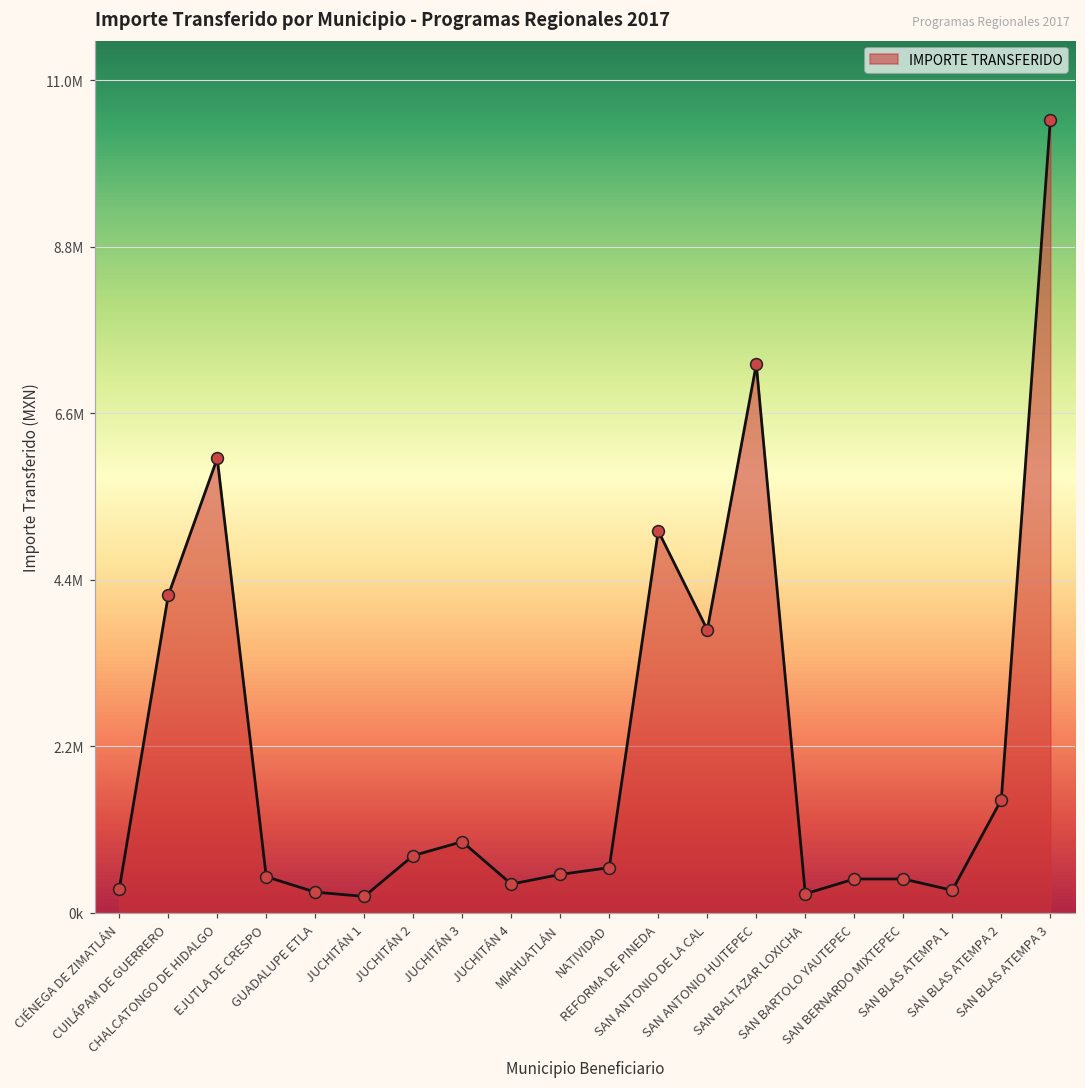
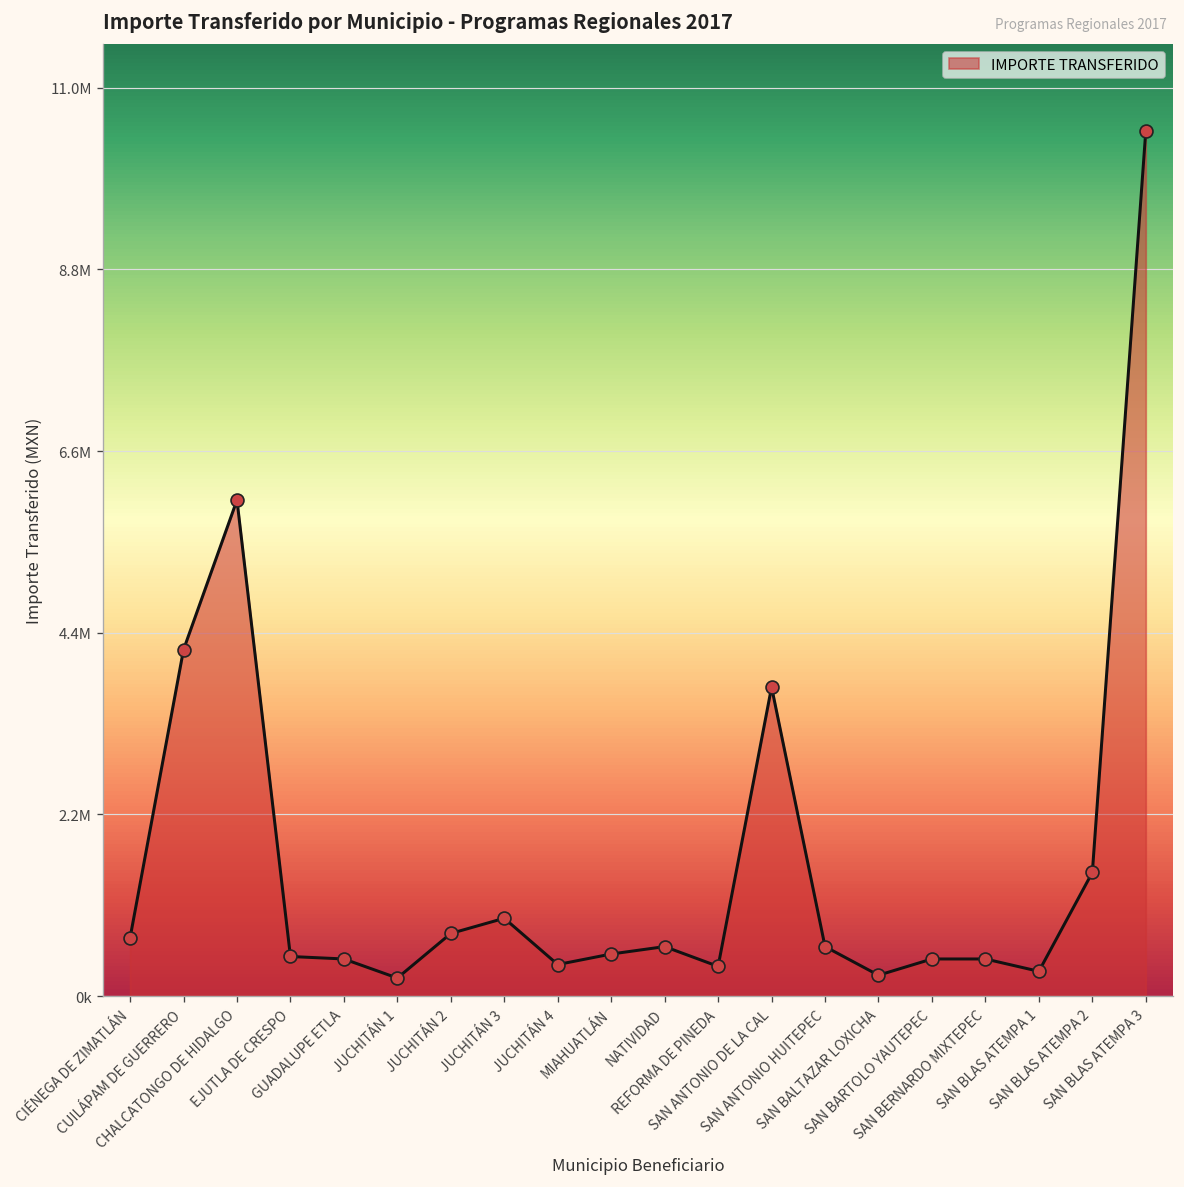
  {
-   "CIÉNEGA DE ZIMATLÁN": 300000,
+   "CIÉNEGA DE ZIMATLÁN": 700000,
    "CUILÁPAM DE GUERRERO": 4200000,
    "CHALCATONGO DE HIDALGO": 6000000,
    "EJUTLA DE CRESPO": 500000,
-   "GUADALUPE ETLA": 300000,
+   "GUADALUPE ETLA": 500000,
    "JUCHITÁN 1": 200000,
    "JUCHITÁN 2": 800000,
    "JUCHITÁN 3": 900000,
    "JUCHITÁN 4": 400000,
    "MIAHUATLÁN": 500000,
    "NATIVIDAD": 600000,
-   "REFORMA DE PINEDA": 5100000,
+   "REFORMA DE PINEDA": 400000,
    "SAN ANTONIO DE LA CAL": 3800000,
-   "SAN ANTONIO HUITEPEC": 7300000,
+   "SAN ANTONIO HUITEPEC": 600000,
    "SAN BALTAZAR LOXICHA": 300000,
    "SAN BARTOLO YAUTEPEC": 500000,
    "SAN BERNARDO MIXTEPEC": 500000,
    "SAN BLAS ATEMPA 1": 300000,
    "SAN BLAS ATEMPA 2": 1500000,
    "SAN BLAS ATEMPA 3": 10500000
  }
